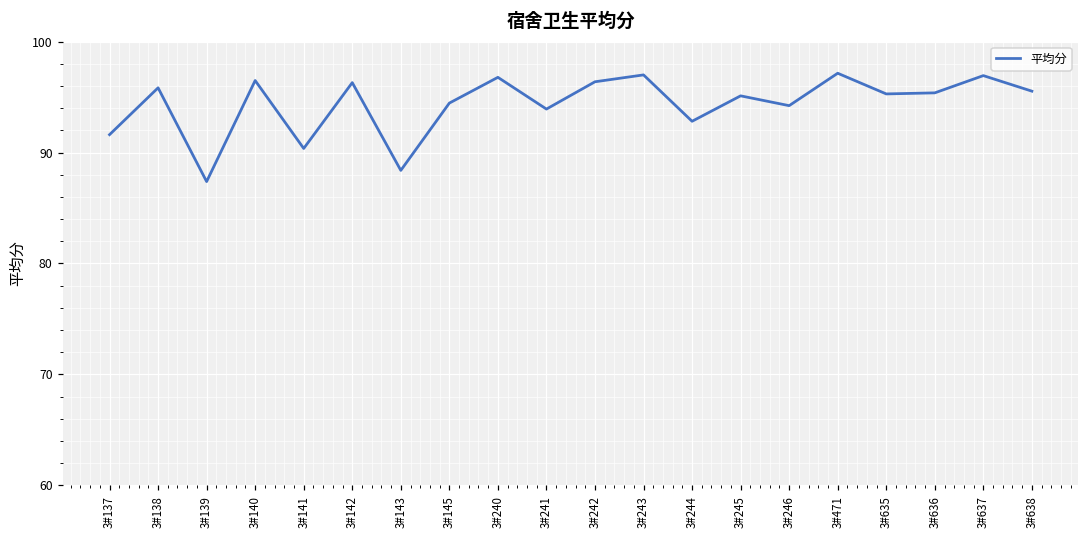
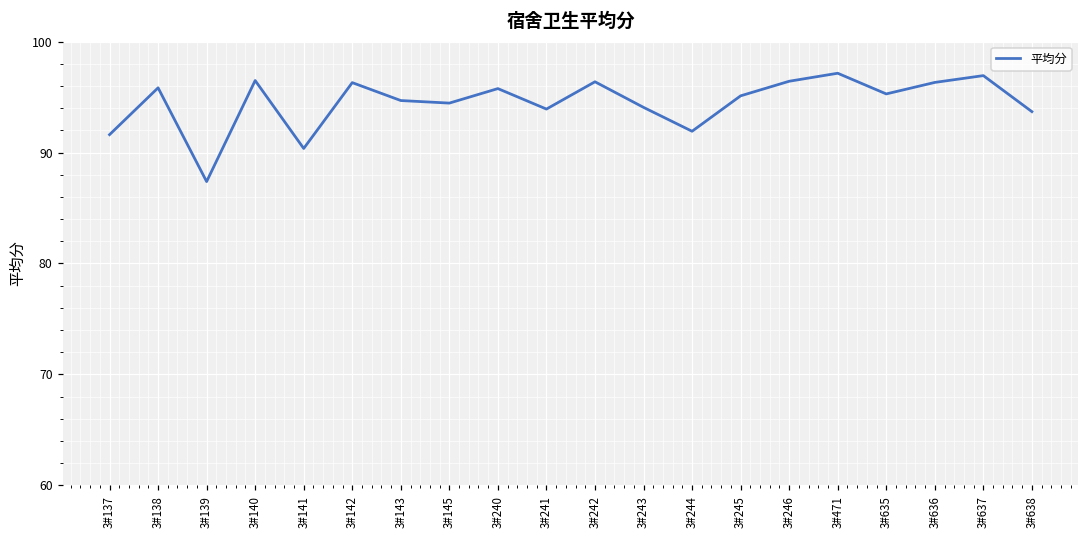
  {
    "3#137": 91.6,
    "3#138": 95.8,
    "3#139": 87.4,
    "3#140": 96.5,
    "3#141": 90.4,
    "3#142": 96.3,
-   "3#143": 88.4,
+   "3#143": 94.7,
    "3#145": 94.5,
-   "3#240": 96.8,
+   "3#240": 95.8,
    "3#241": 93.9,
    "3#242": 96.4,
-   "3#243": 97.0,
-   "3#244": 92.8,
+   "3#243": 94.1,
+   "3#244": 91.9,
    "3#245": 95.1,
-   "3#246": 94.2,
+   "3#246": 96.4,
    "3#471": 97.2,
    "3#635": 95.3,
-   "3#636": 95.4,
+   "3#636": 96.3,
    "3#637": 96.9,
-   "3#638": 95.5
+   "3#638": 93.7
  }
